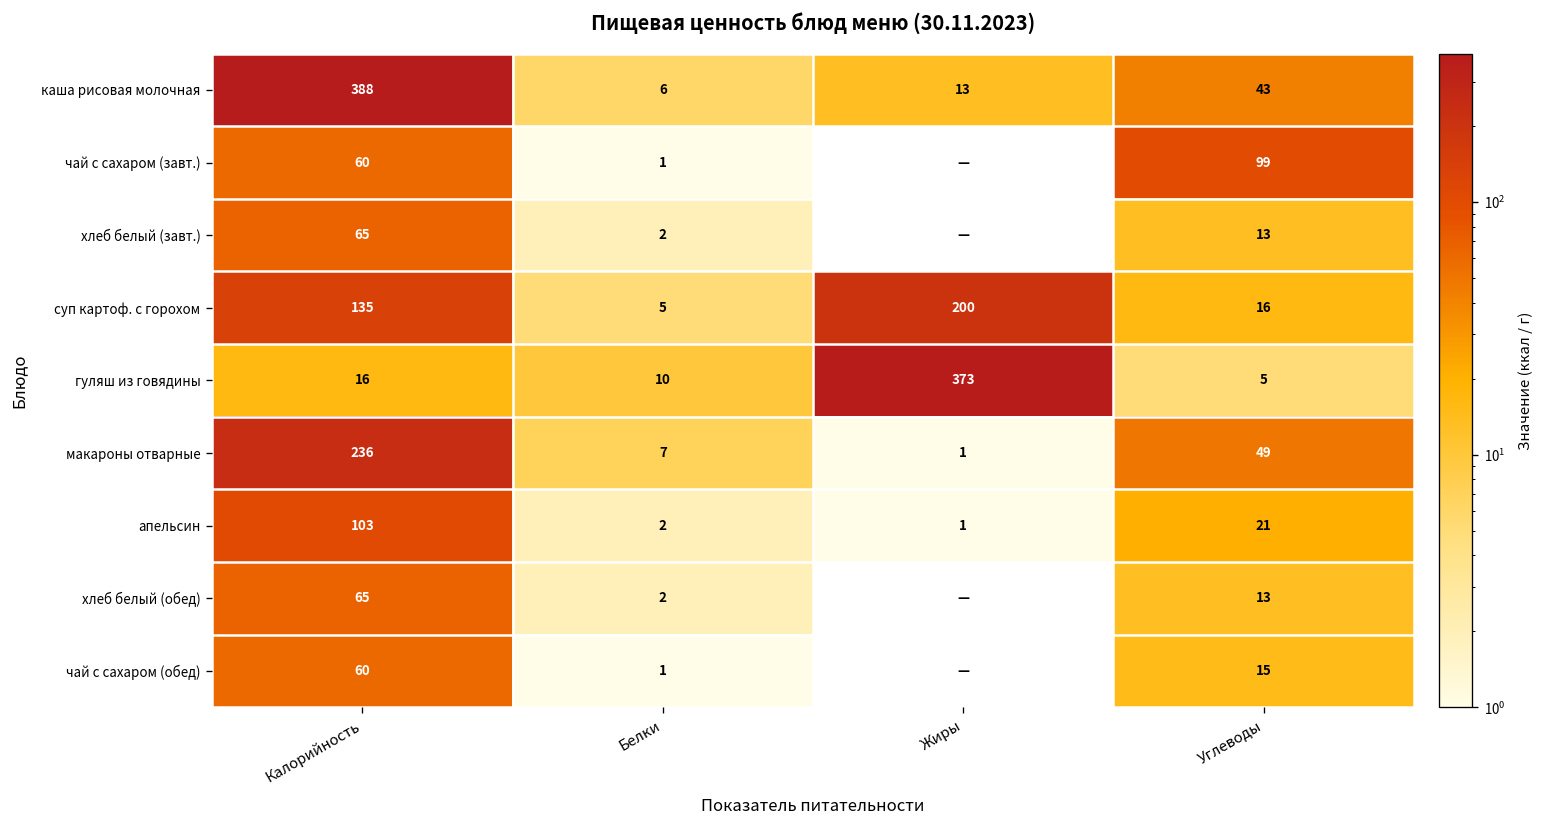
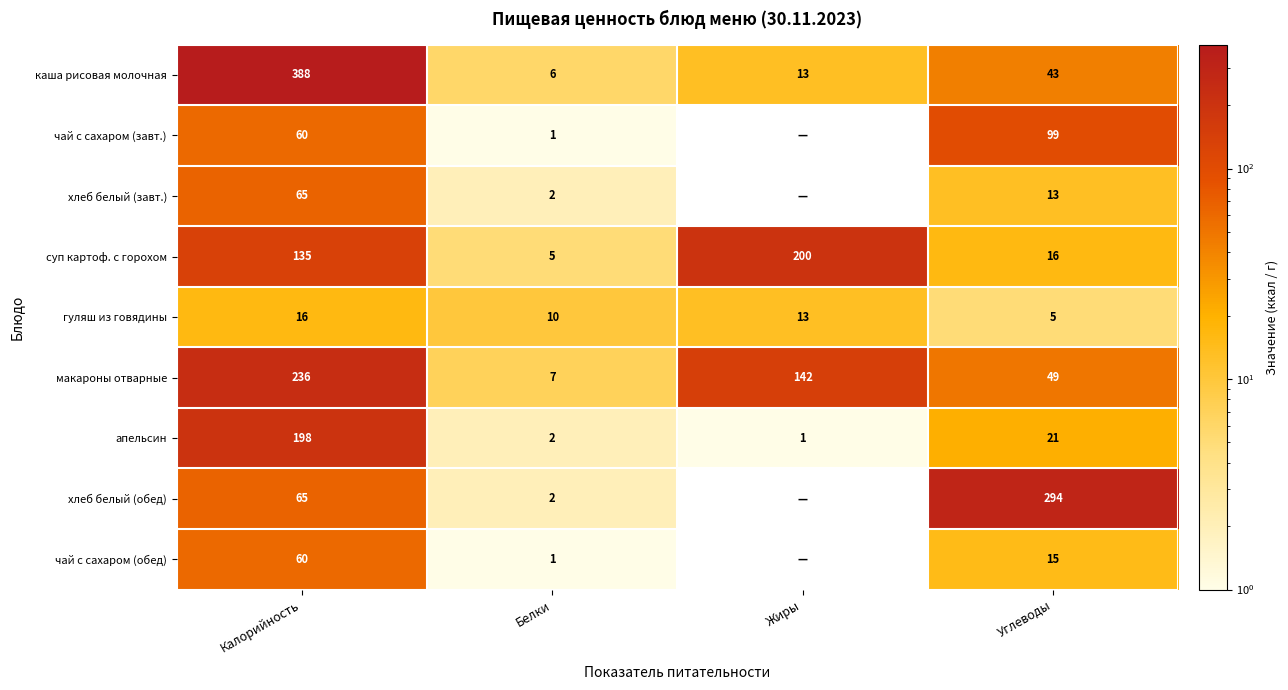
  {
    "каша рисовая молочная": {
      "Калорийность": 388,
      "Белки": 6,
      "Жиры": 13,
      "Углеводы": 43
    },
    "чай с сахаром (завт.)": {
      "Калорийность": 60,
      "Белки": 1,
      "Углеводы": 99
    },
    "хлеб белый (завт.)": {
      "Калорийность": 65,
      "Белки": 2,
      "Углеводы": 13
    },
    "суп картоф. с горохом": {
      "Калорийность": 135,
      "Белки": 5,
      "Жиры": 200,
      "Углеводы": 16
    },
    "гуляш из говядины": {
      "Калорийность": 16,
      "Белки": 10,
-     "Жиры": 373,
+     "Жиры": 13,
      "Углеводы": 5
    },
    "макароны отварные": {
      "Калорийность": 236,
      "Белки": 7,
-     "Жиры": 1,
+     "Жиры": 142,
      "Углеводы": 49
    },
    "апельсин": {
-     "Калорийность": 103,
+     "Калорийность": 198,
      "Белки": 2,
      "Жиры": 1,
      "Углеводы": 21
    },
    "хлеб белый (обед)": {
      "Калорийность": 65,
      "Белки": 2,
-     "Углеводы": 13
+     "Углеводы": 294
    },
    "чай с сахаром (обед)": {
      "Калорийность": 60,
      "Белки": 1,
      "Углеводы": 15
    }
  }
